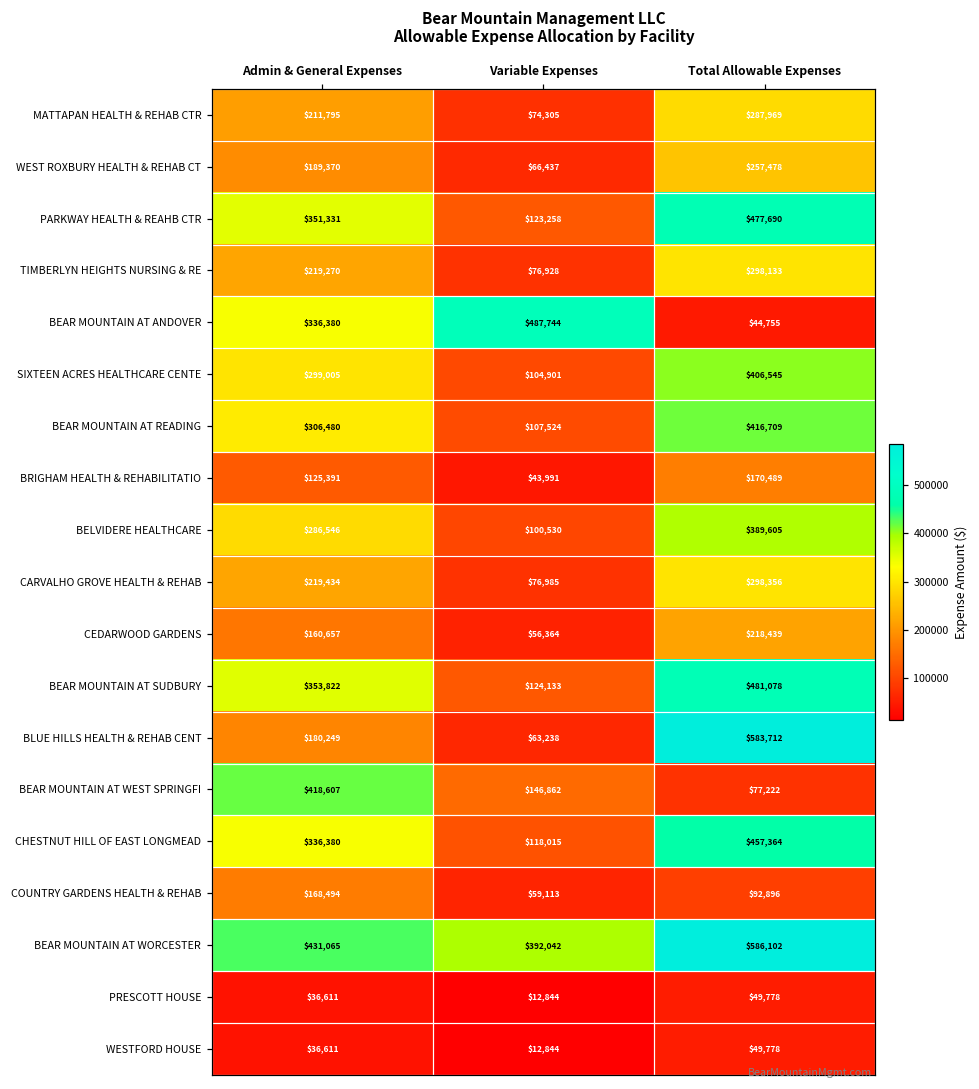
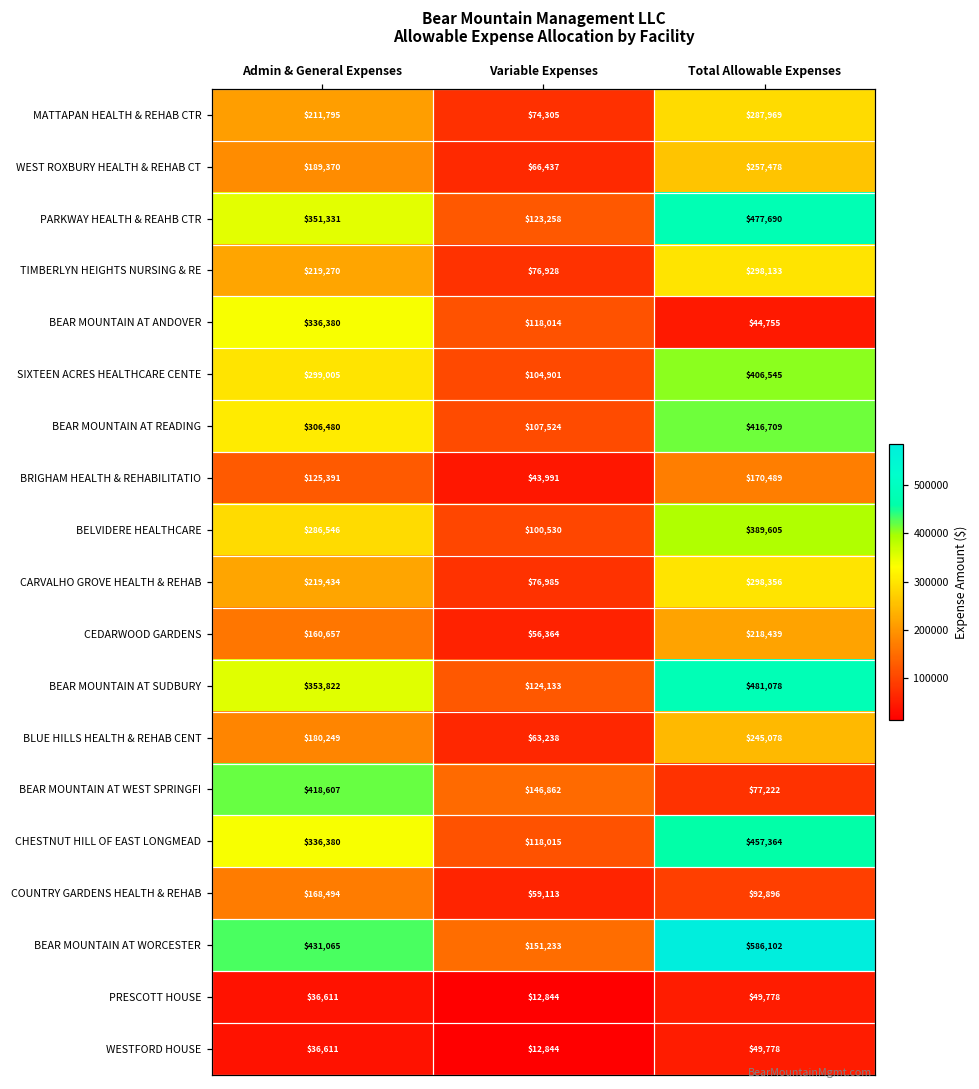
  {
    "MATTAPAN HEALTH & REHAB CTR": {
      "Admin & General Expenses": "$211,795",
      "Variable Expenses": "$74,305",
      "Total Allowable Expenses": "$287,969"
    },
    "WEST ROXBURY HEALTH & REHAB CT": {
      "Admin & General Expenses": "$189,370",
      "Variable Expenses": "$66,437",
      "Total Allowable Expenses": "$257,478"
    },
    "PARKWAY HEALTH & REAHB CTR": {
      "Admin & General Expenses": "$351,331",
      "Variable Expenses": "$123,258",
      "Total Allowable Expenses": "$477,690"
    },
    "TIMBERLYN HEIGHTS NURSING & RE": {
      "Admin & General Expenses": "$219,270",
      "Variable Expenses": "$76,928",
      "Total Allowable Expenses": "$298,133"
    },
    "BEAR MOUNTAIN AT ANDOVER": {
      "Admin & General Expenses": "$336,380",
-     "Variable Expenses": "$487,744",
+     "Variable Expenses": "$118,014",
      "Total Allowable Expenses": "$44,755"
    },
    "SIXTEEN ACRES HEALTHCARE CENTE": {
      "Admin & General Expenses": "$299,005",
      "Variable Expenses": "$104,901",
      "Total Allowable Expenses": "$406,545"
    },
    "BEAR MOUNTAIN AT READING": {
      "Admin & General Expenses": "$306,480",
      "Variable Expenses": "$107,524",
      "Total Allowable Expenses": "$416,709"
    },
    "BRIGHAM HEALTH & REHABILITATIO": {
      "Admin & General Expenses": "$125,391",
      "Variable Expenses": "$43,991",
      "Total Allowable Expenses": "$170,489"
    },
    "BELVIDERE HEALTHCARE": {
      "Admin & General Expenses": "$286,546",
      "Variable Expenses": "$100,530",
      "Total Allowable Expenses": "$389,605"
    },
    "CARVALHO GROVE HEALTH & REHAB": {
      "Admin & General Expenses": "$219,434",
      "Variable Expenses": "$76,985",
      "Total Allowable Expenses": "$298,356"
    },
    "CEDARWOOD GARDENS": {
      "Admin & General Expenses": "$160,657",
      "Variable Expenses": "$56,364",
      "Total Allowable Expenses": "$218,439"
    },
    "BEAR MOUNTAIN AT SUDBURY": {
      "Admin & General Expenses": "$353,822",
      "Variable Expenses": "$124,133",
      "Total Allowable Expenses": "$481,078"
    },
    "BLUE HILLS HEALTH & REHAB CENT": {
      "Admin & General Expenses": "$180,249",
      "Variable Expenses": "$63,238",
-     "Total Allowable Expenses": "$583,712"
+     "Total Allowable Expenses": "$245,078"
    },
    "BEAR MOUNTAIN AT WEST SPRINGFI": {
      "Admin & General Expenses": "$418,607",
      "Variable Expenses": "$146,862",
      "Total Allowable Expenses": "$77,222"
    },
    "CHESTNUT HILL OF EAST LONGMEAD": {
      "Admin & General Expenses": "$336,380",
      "Variable Expenses": "$118,015",
      "Total Allowable Expenses": "$457,364"
    },
    "COUNTRY GARDENS HEALTH & REHAB": {
      "Admin & General Expenses": "$168,494",
      "Variable Expenses": "$59,113",
      "Total Allowable Expenses": "$92,896"
    },
    "BEAR MOUNTAIN AT WORCESTER": {
      "Admin & General Expenses": "$431,065",
-     "Variable Expenses": "$392,042",
+     "Variable Expenses": "$151,233",
      "Total Allowable Expenses": "$586,102"
    },
    "PRESCOTT HOUSE": {
      "Admin & General Expenses": "$36,611",
      "Variable Expenses": "$12,844",
      "Total Allowable Expenses": "$49,778"
    },
    "WESTFORD HOUSE": {
      "Admin & General Expenses": "$36,611",
      "Variable Expenses": "$12,844"
    }
  }
